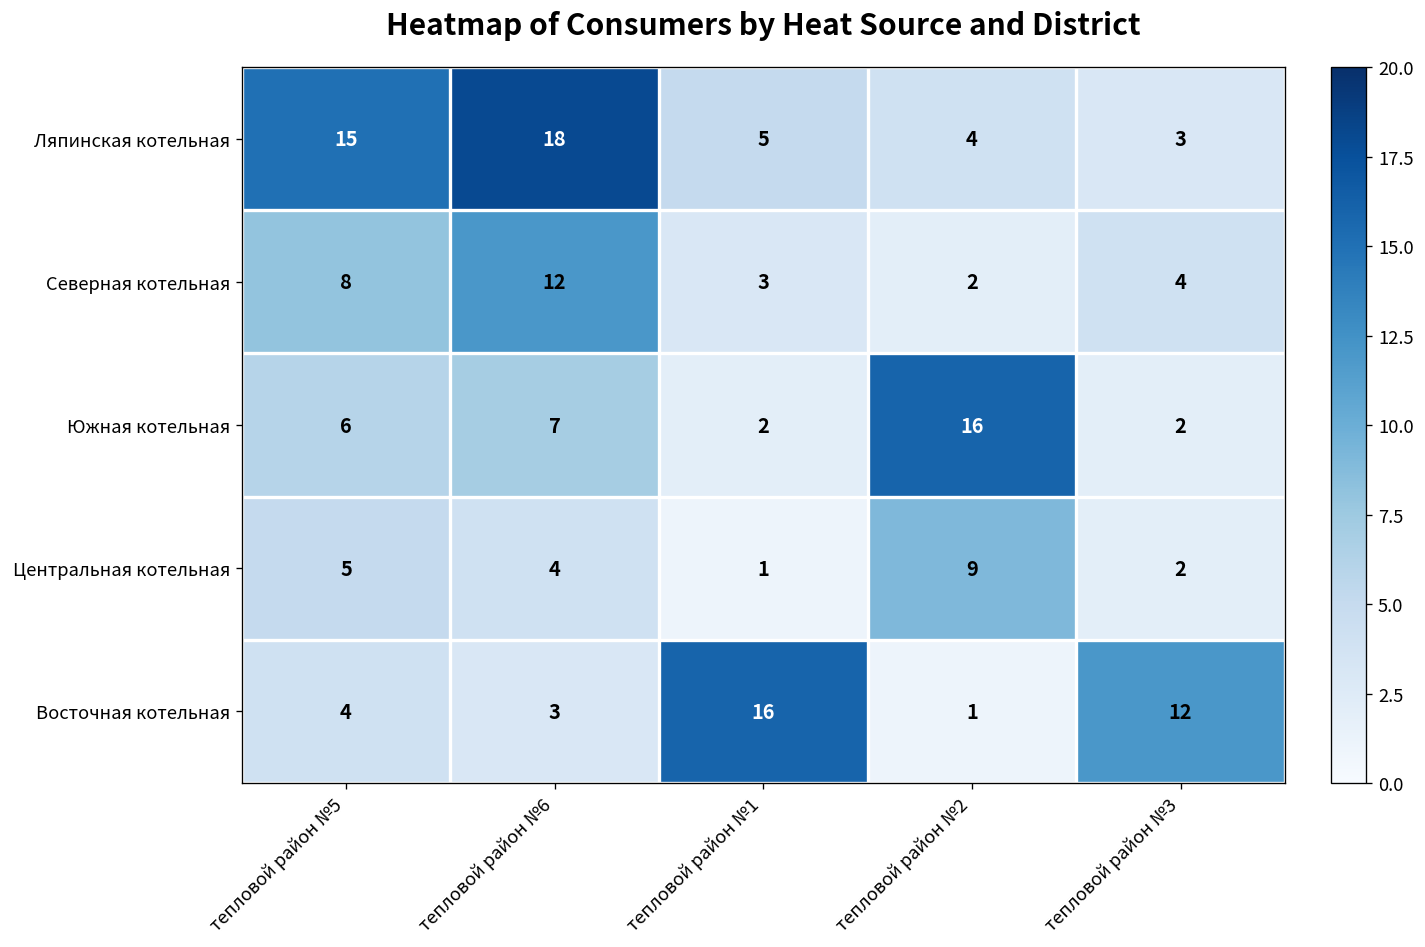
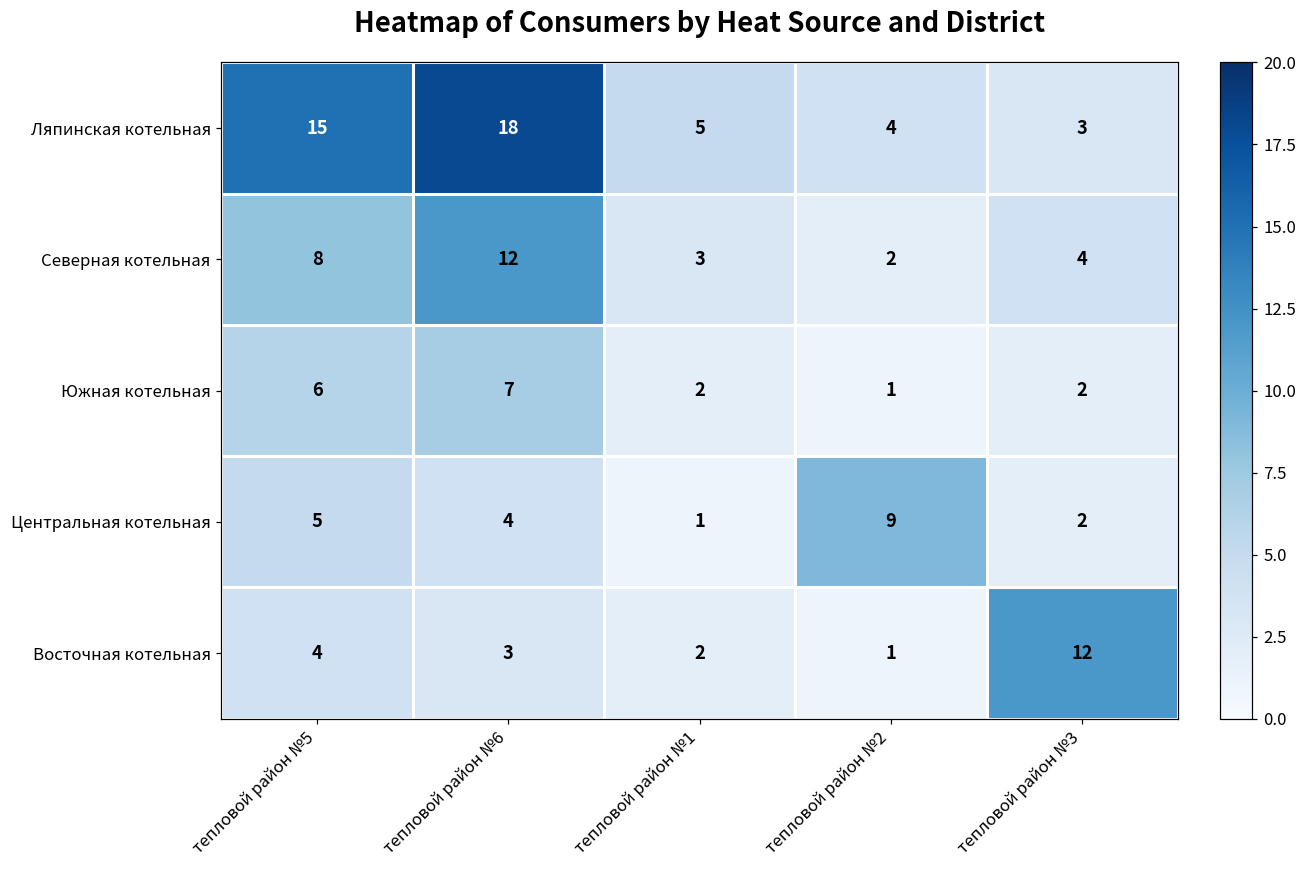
  {
    "Ляпинская котельная": {
      "тепловой район №5": 15,
      "тепловой район №6": 18,
      "тепловой район №1": 5,
      "тепловой район №2": 4,
      "тепловой район №3": 3
    },
    "Северная котельная": {
      "тепловой район №5": 8,
      "тепловой район №6": 12,
      "тепловой район №1": 3,
      "тепловой район №2": 2,
      "тепловой район №3": 4
    },
    "Южная котельная": {
      "тепловой район №5": 6,
      "тепловой район №6": 7,
      "тепловой район №1": 2,
-     "тепловой район №2": 16,
+     "тепловой район №2": 1,
      "тепловой район №3": 2
    },
    "Центральная котельная": {
      "тепловой район №5": 5,
      "тепловой район №6": 4,
      "тепловой район №1": 1,
      "тепловой район №2": 9,
      "тепловой район №3": 2
    },
    "Восточная котельная": {
      "тепловой район №5": 4,
      "тепловой район №6": 3,
-     "тепловой район №1": 16,
+     "тепловой район №1": 2,
      "тепловой район №2": 1,
      "тепловой район №3": 12
    }
  }
